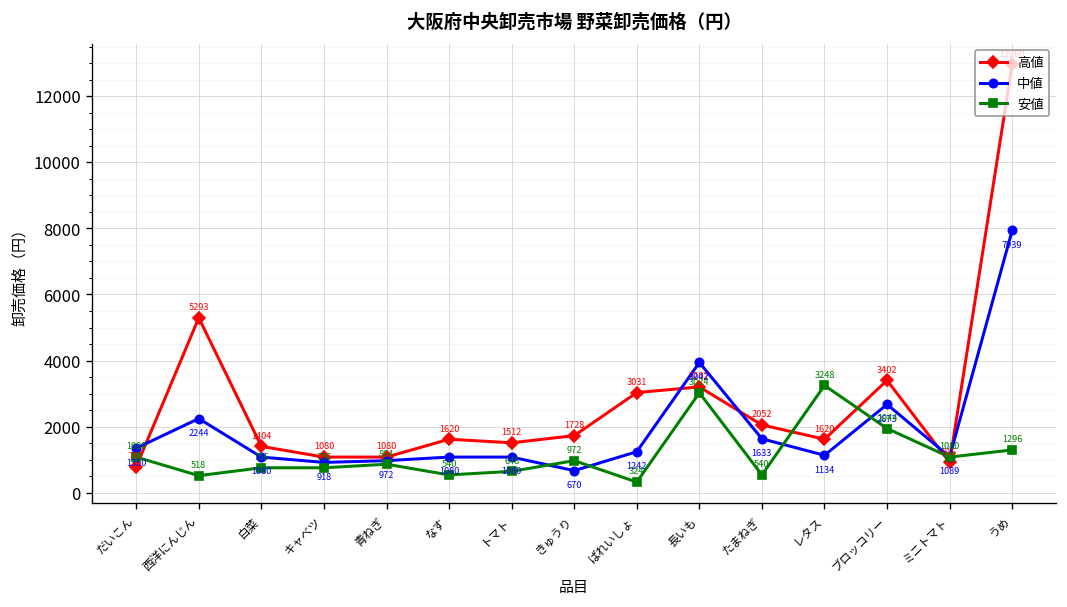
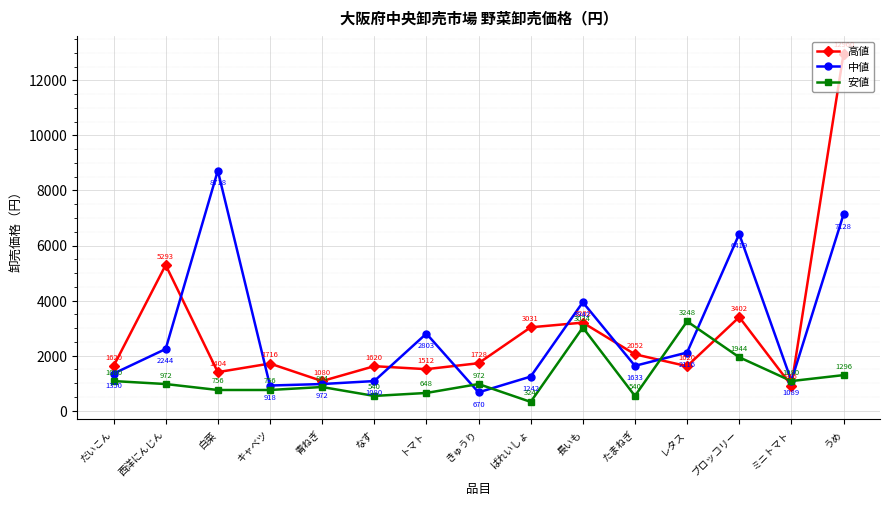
  {
    "高値": {
-     "だいこん": 787,
+     "だいこん": 1620,
      "西洋にんじん": 5293,
      "白菜": 1404,
-     "キャベツ": 1080,
+     "キャベツ": 1716,
      "なす": 1620,
      "トマト": 1512,
      "きゅうり": 1728,
      "ばれいしょ": 3031,
      "たまねぎ": 2052,
      "レタス": 1620,
      "ブロッコリー": 3402
    },
    "中値": {
      "西洋にんじん": 2244,
-     "白菜": 1080,
+     "白菜": 8718,
      "キャベツ": 918,
      "青ねぎ": 972,
-     "トマト": 1080,
+     "トマト": 2803,
      "きゅうり": 670,
      "たまねぎ": 1633,
-     "レタス": 1134,
-     "ブロッコリー": 2673,
-     "うめ": 7939
+     "レタス": 2116,
+     "ブロッコリー": 6419,
+     "うめ": 7128
    },
    "安値": {
-     "西洋にんじん": 518,
+     "西洋にんじん": 972,
      "きゅうり": 972,
      "たまねぎ": 540,
      "レタス": 3248,
      "うめ": 1296
    }
  }
